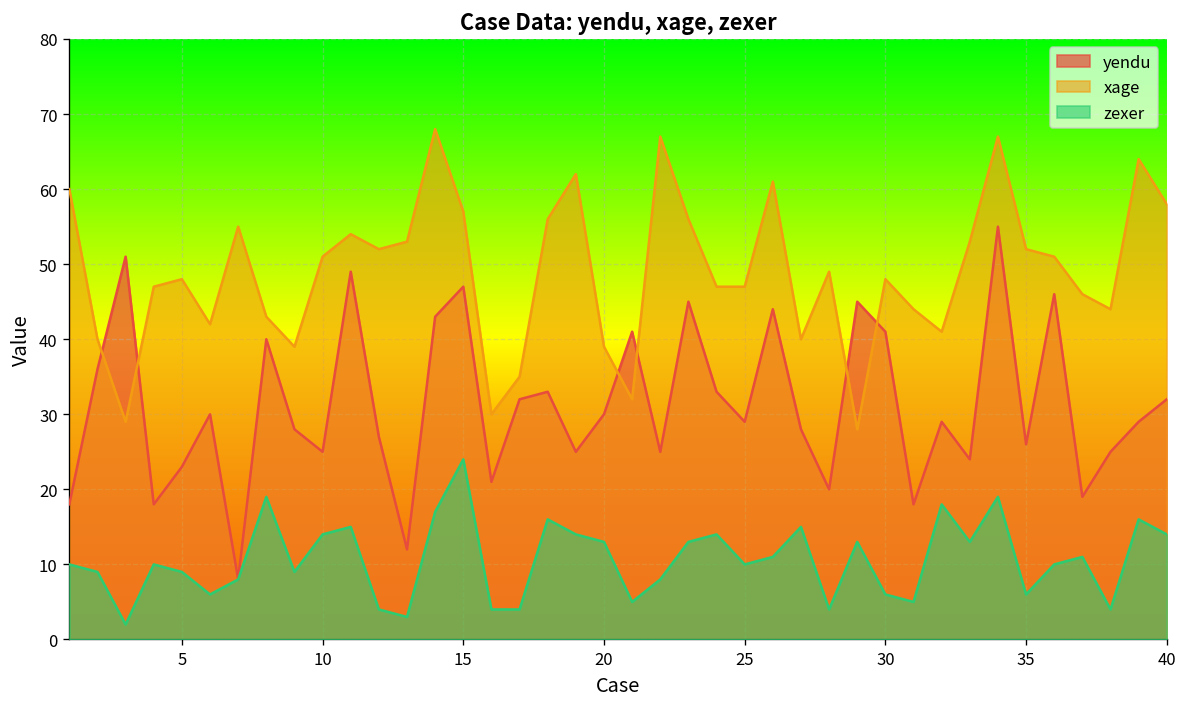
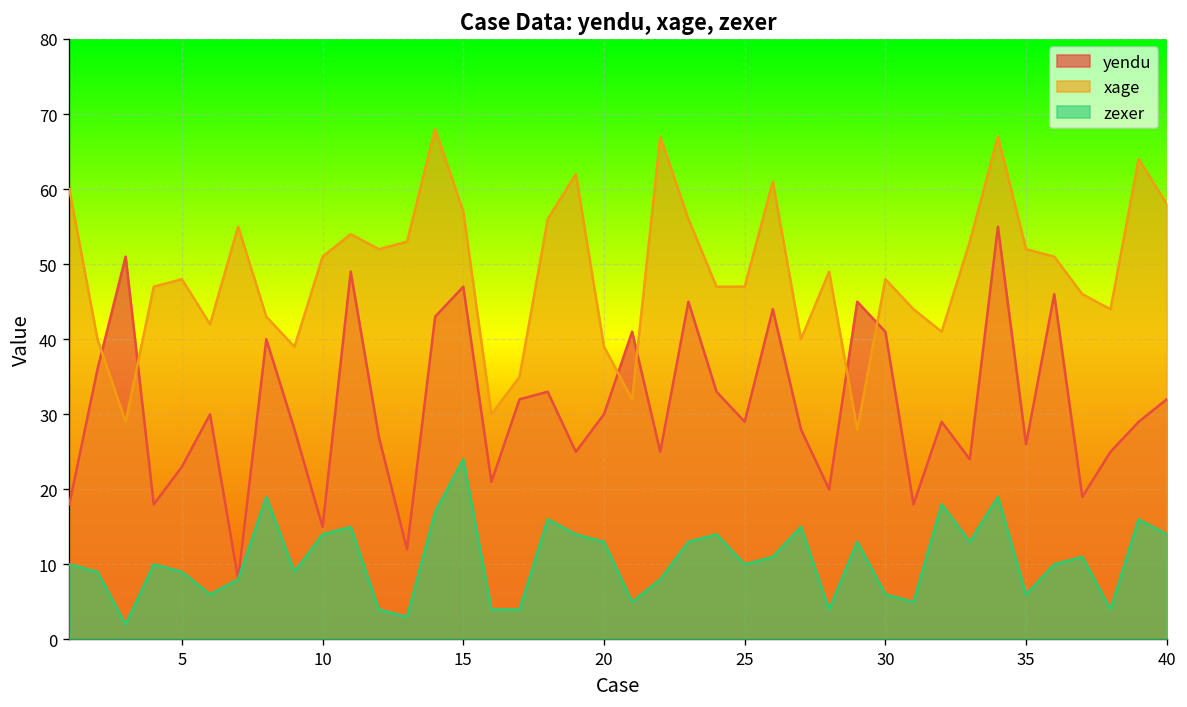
  {
    "yendu": {
      "5": 23,
-     "10": 25,
+     "10": 15,
      "15": 47,
      "20": 30,
      "25": 29,
      "30": 41,
      "35": 26,
      "40": 32
    },
    "xage": {
      "5": 48,
      "10": 51,
      "15": 57,
      "20": 39,
      "25": 47,
      "30": 48,
      "35": 52,
      "40": 58
    },
    "zexer": {
      "5": 9,
      "10": 14,
      "15": 24,
      "20": 13,
      "25": 10,
      "30": 6,
      "35": 6,
      "40": 14
    }
  }
